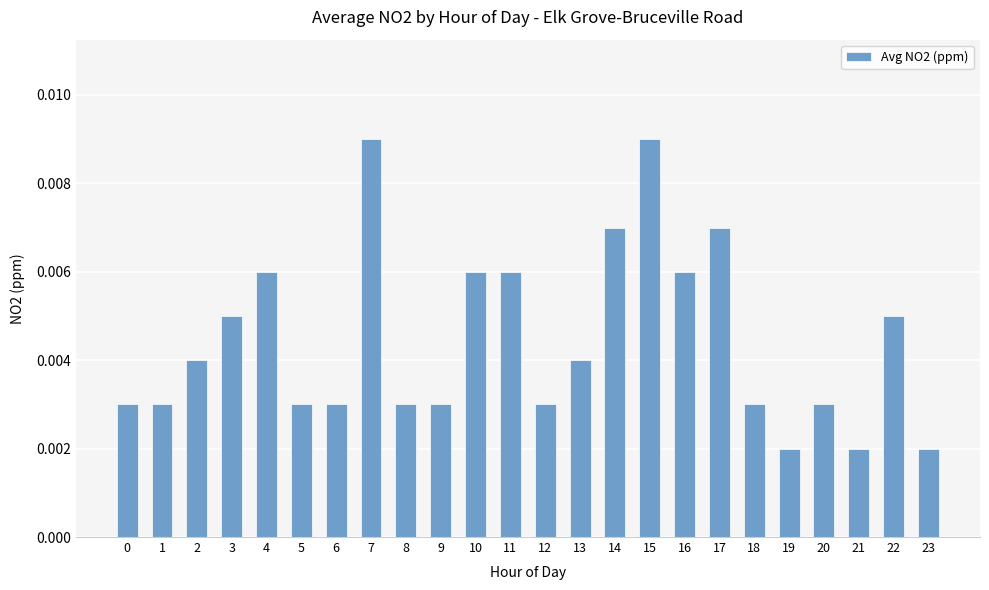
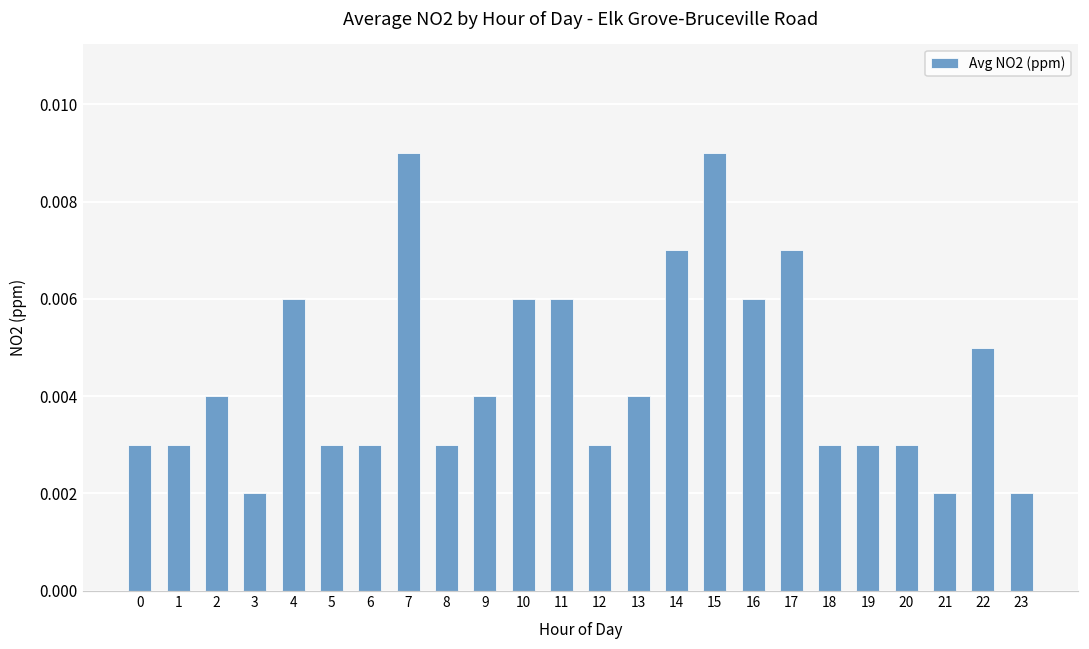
  {
    "0": 0.003,
    "1": 0.003,
    "2": 0.004,
-   "3": 0.005,
+   "3": 0.002,
    "4": 0.006,
    "5": 0.003,
    "6": 0.003,
    "7": 0.009,
    "8": 0.003,
-   "9": 0.003,
+   "9": 0.004,
    "10": 0.006,
    "11": 0.006,
    "12": 0.003,
    "13": 0.004,
    "14": 0.007,
    "15": 0.009,
    "16": 0.006,
    "17": 0.007,
    "18": 0.003,
-   "19": 0.002,
+   "19": 0.003,
    "20": 0.003,
    "21": 0.002,
    "22": 0.005,
    "23": 0.002
  }
